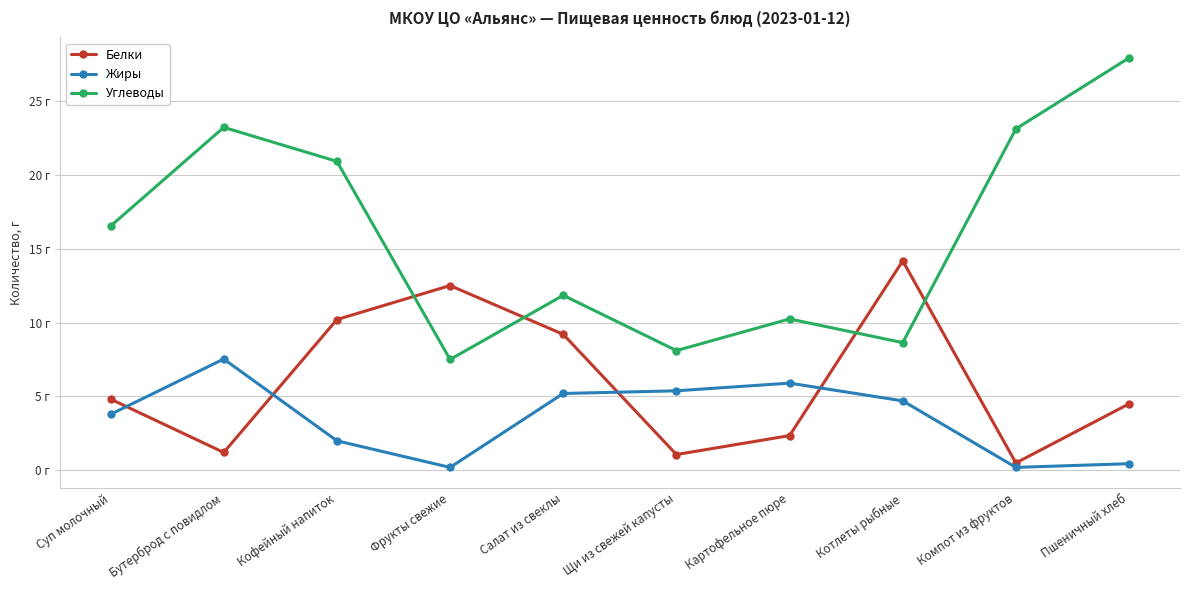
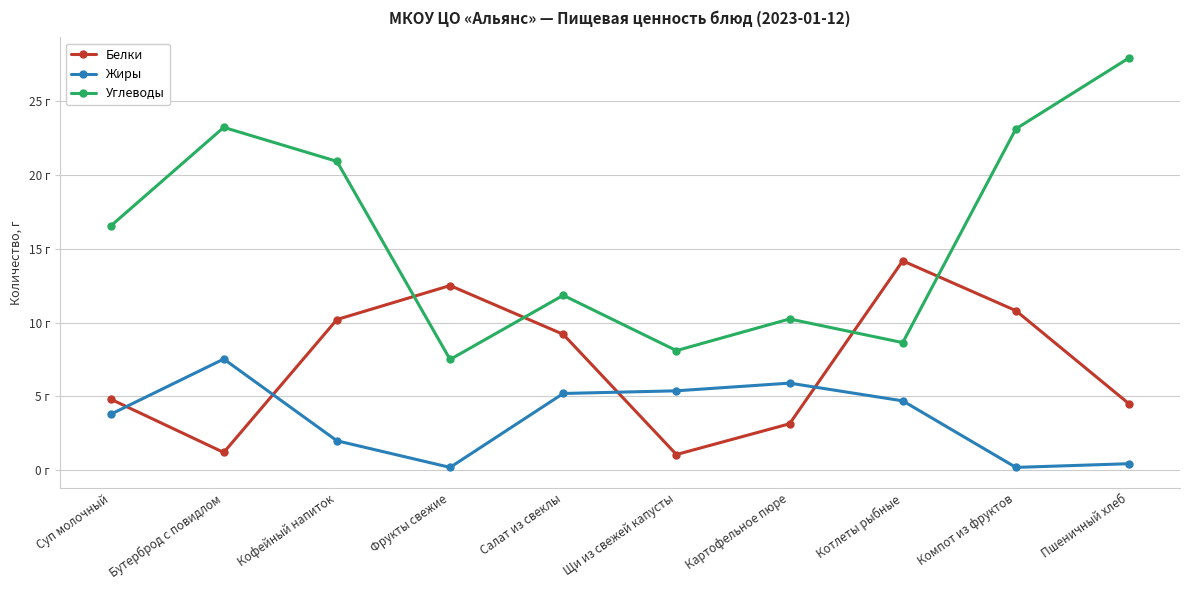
  {
    "Белки": {
      "Суп молочный": "4.8 г",
      "Бутерброд с повидлом": "1.2 г",
      "Кофейный напиток": "10.2 г",
      "Фрукты свежие": "12.5 г",
      "Салат из свеклы": "9.2 г",
      "Щи из свежей капусты": "1.1 г",
-     "Картофельное пюре": "2.4 г",
+     "Картофельное пюре": "3.2 г",
      "Котлеты рыбные": "14.2 г",
-     "Компот из фруктов": "0.5 г",
+     "Компот из фруктов": "10.8 г",
      "Пшеничный хлеб": "4.5 г"
    },
    "Жиры": {
      "Суп молочный": "3.8 г",
      "Бутерброд с повидлом": "7.5 г",
      "Кофейный напиток": "2.0 г",
      "Фрукты свежие": "0.2 г",
      "Салат из свеклы": "5.2 г",
      "Щи из свежей капусты": "5.4 г",
      "Картофельное пюре": "5.9 г",
      "Котлеты рыбные": "4.7 г",
      "Компот из фруктов": "0.2 г",
      "Пшеничный хлеб": "0.5 г"
    },
    "Углеводы": {
      "Суп молочный": "16.5 г",
      "Бутерброд с повидлом": "23.2 г",
      "Кофейный напиток": "20.9 г",
      "Фрукты свежие": "7.5 г",
      "Салат из свеклы": "11.8 г",
      "Щи из свежей капусты": "8.1 г",
      "Картофельное пюре": "10.2 г",
      "Котлеты рыбные": "8.6 г",
      "Компот из фруктов": "23.1 г",
      "Пшеничный хлеб": "27.9 г"
    }
  }
